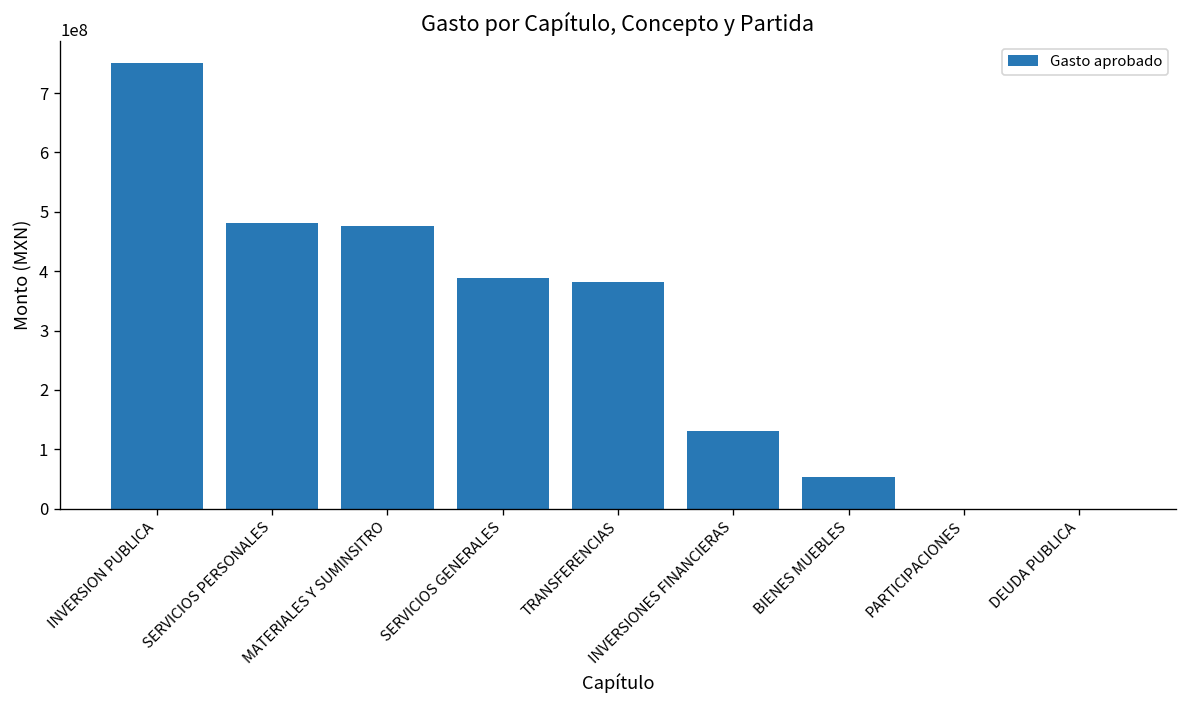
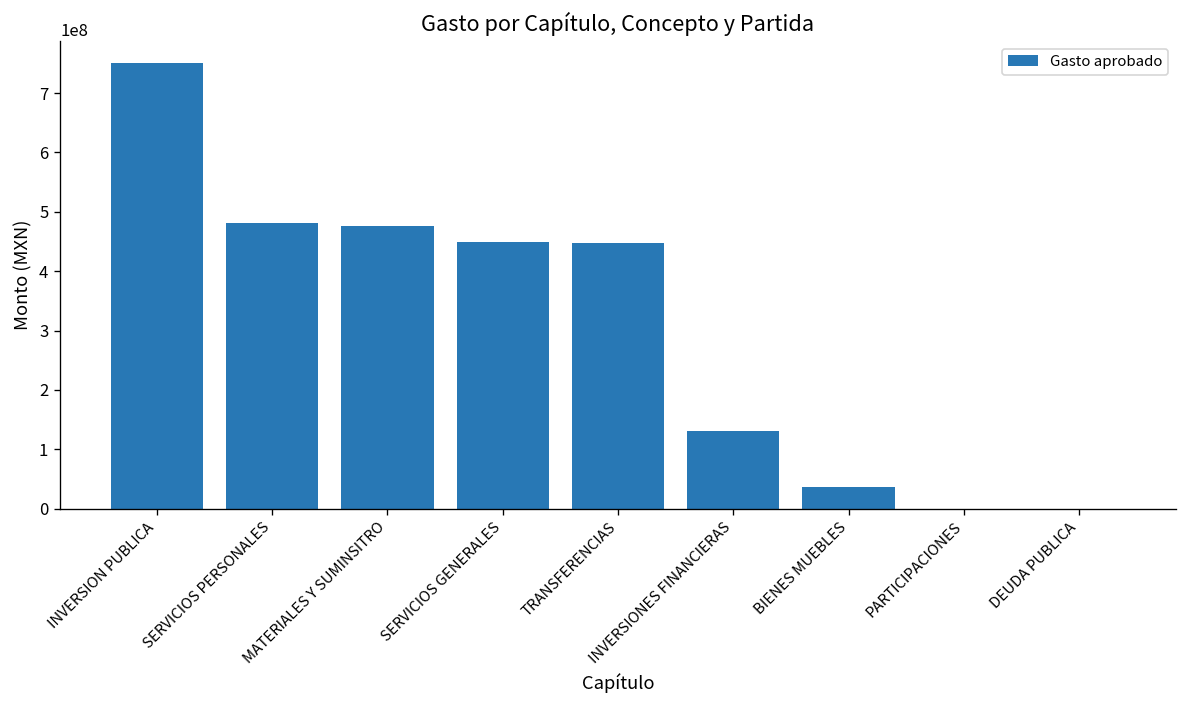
  {
    "INVERSION PUBLICA": 750000000,
    "SERVICIOS PERSONALES": 480000000,
    "MATERIALES Y SUMINSITRO": 480000000,
-   "SERVICIOS GENERALES": 390000000,
-   "TRANSFERENCIAS": 380000000,
+   "SERVICIOS GENERALES": 450000000,
+   "TRANSFERENCIAS": 450000000,
    "INVERSIONES FINANCIERAS": 130000000,
-   "BIENES MUEBLES": 50000000,
+   "BIENES MUEBLES": 40000000,
    "PARTICIPACIONES": 0,
    "DEUDA PUBLICA": 0
  }
